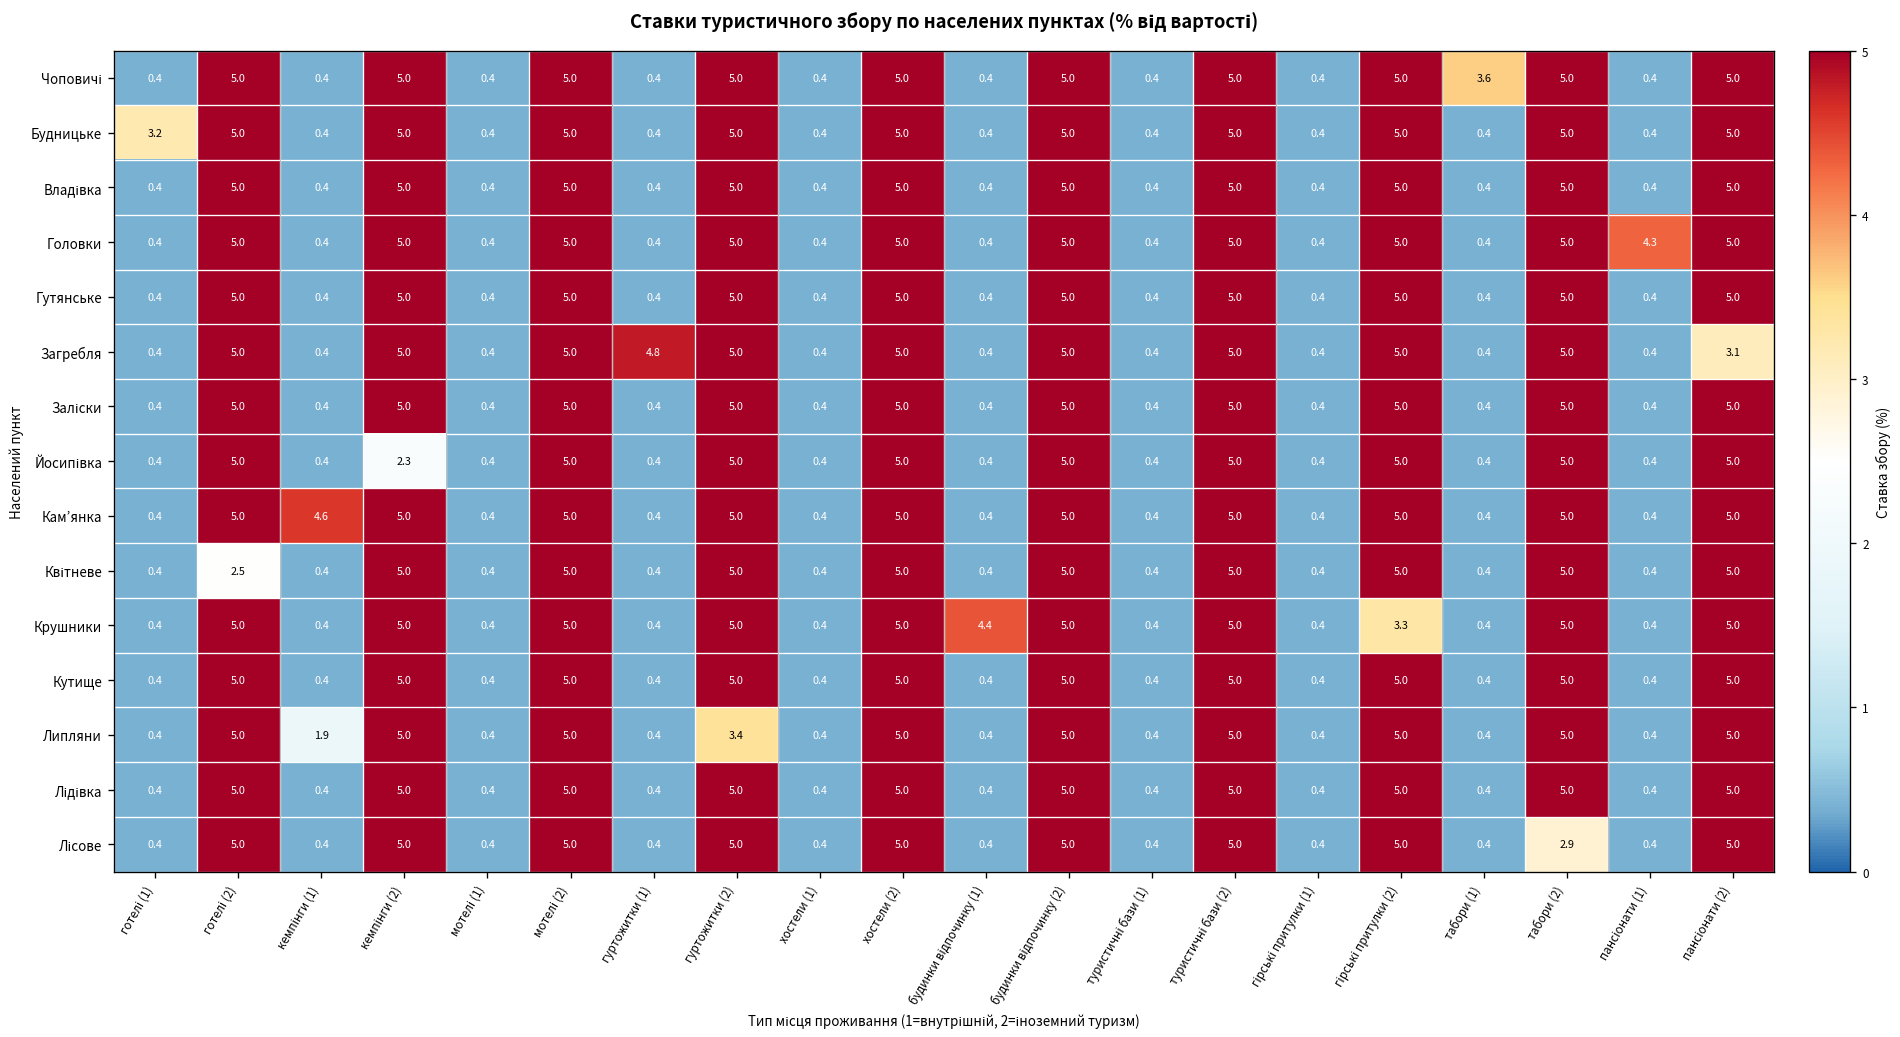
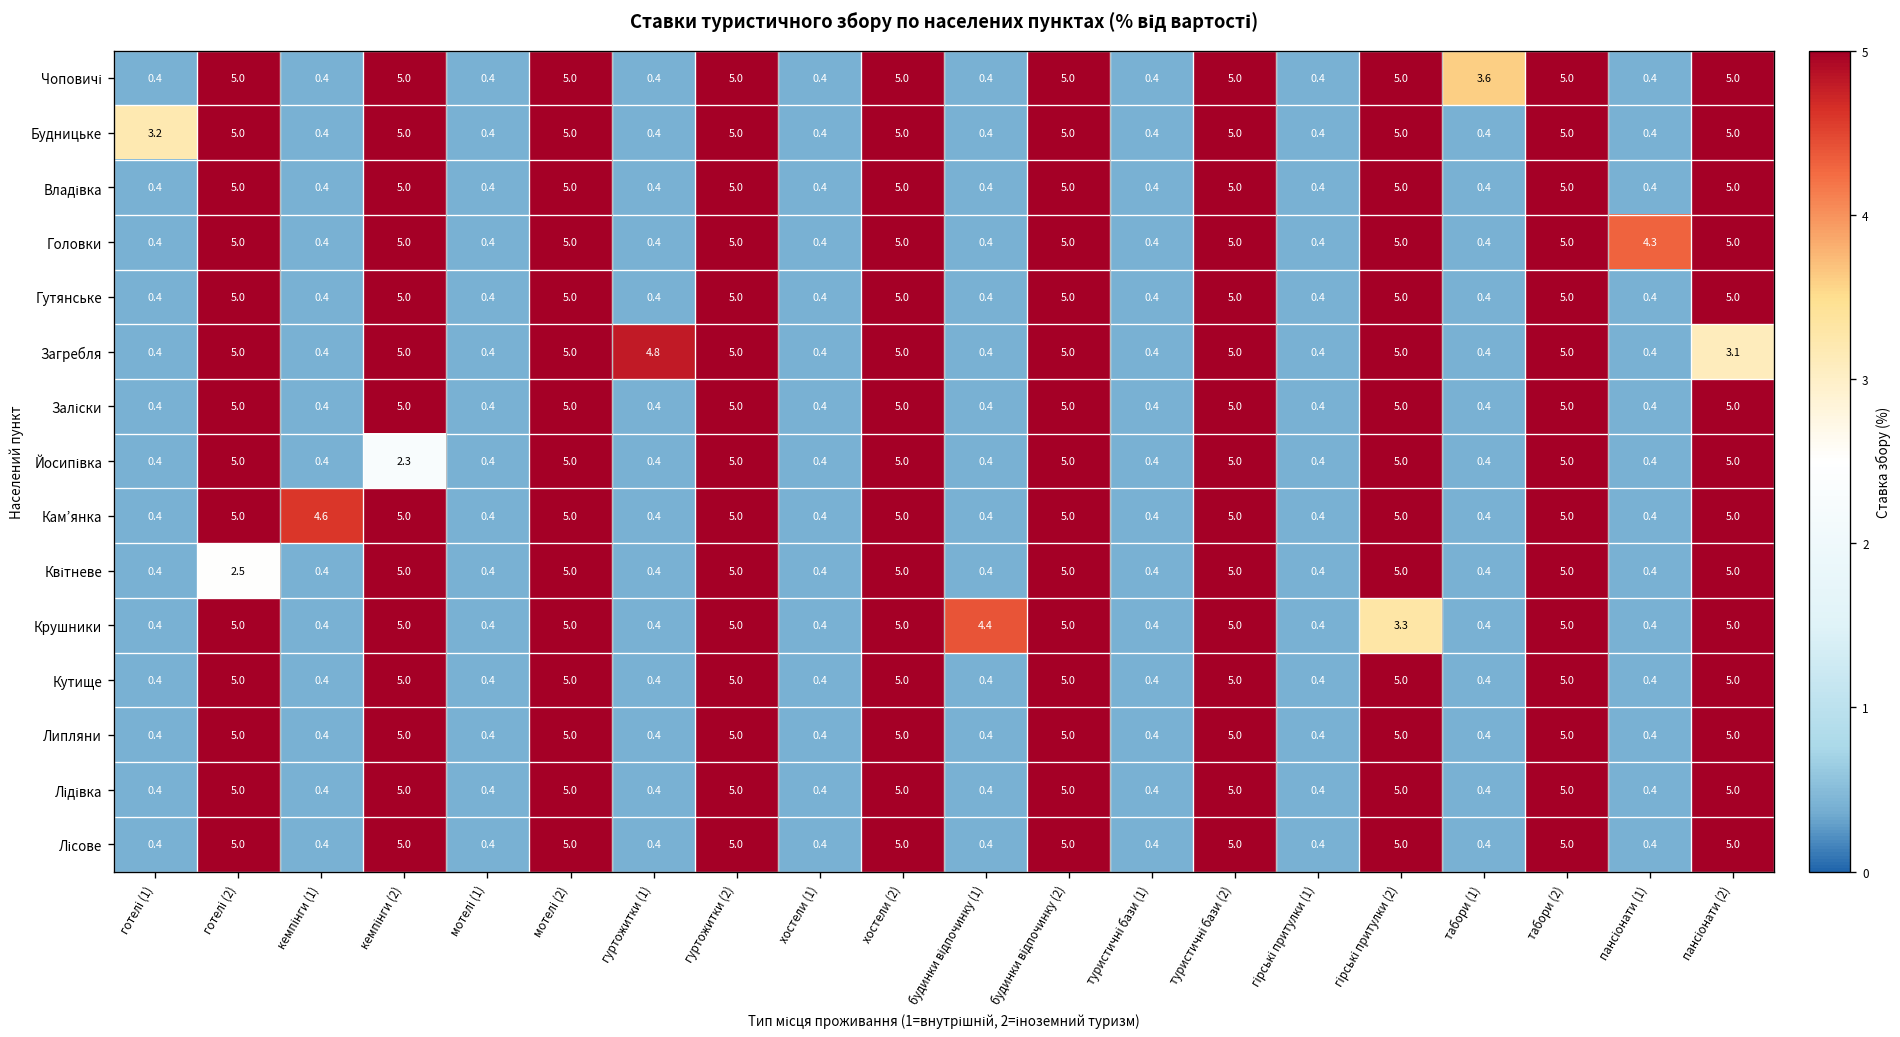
  {
    "Липляни": {
      "готелі (1)": 0.4,
      "готелі (2)": 5.0,
-     "кемпінги (1)": 1.9,
+     "кемпінги (1)": 0.4,
      "кемпінги (2)": 5.0,
      "мотелі (1)": 0.4,
      "мотелі (2)": 5.0,
      "гуртожитки (1)": 0.4,
-     "гуртожитки (2)": 3.4,
+     "гуртожитки (2)": 5.0,
      "хостели (1)": 0.4,
      "хостели (2)": 5.0,
      "будинки відпочинку (1)": 0.4,
      "будинки відпочинку (2)": 5.0,
      "туристичні бази (1)": 0.4,
      "туристичні бази (2)": 5.0,
      "гірські притулки (1)": 0.4,
      "гірські притулки (2)": 5.0,
      "табори (1)": 0.4,
      "табори (2)": 5.0,
      "пансіонати (1)": 0.4,
      "пансіонати (2)": 5.0
    },
    "Лісове": {
      "готелі (1)": 0.4,
      "готелі (2)": 5.0,
      "кемпінги (1)": 0.4,
      "кемпінги (2)": 5.0,
      "мотелі (1)": 0.4,
      "мотелі (2)": 5.0,
      "гуртожитки (1)": 0.4,
      "гуртожитки (2)": 5.0,
      "хостели (1)": 0.4,
      "хостели (2)": 5.0,
      "будинки відпочинку (1)": 0.4,
      "будинки відпочинку (2)": 5.0,
      "туристичні бази (1)": 0.4,
      "туристичні бази (2)": 5.0,
      "гірські притулки (1)": 0.4,
      "гірські притулки (2)": 5.0,
      "табори (1)": 0.4,
-     "табори (2)": 2.9,
+     "табори (2)": 5.0,
      "пансіонати (1)": 0.4,
      "пансіонати (2)": 5.0
    }
  }
